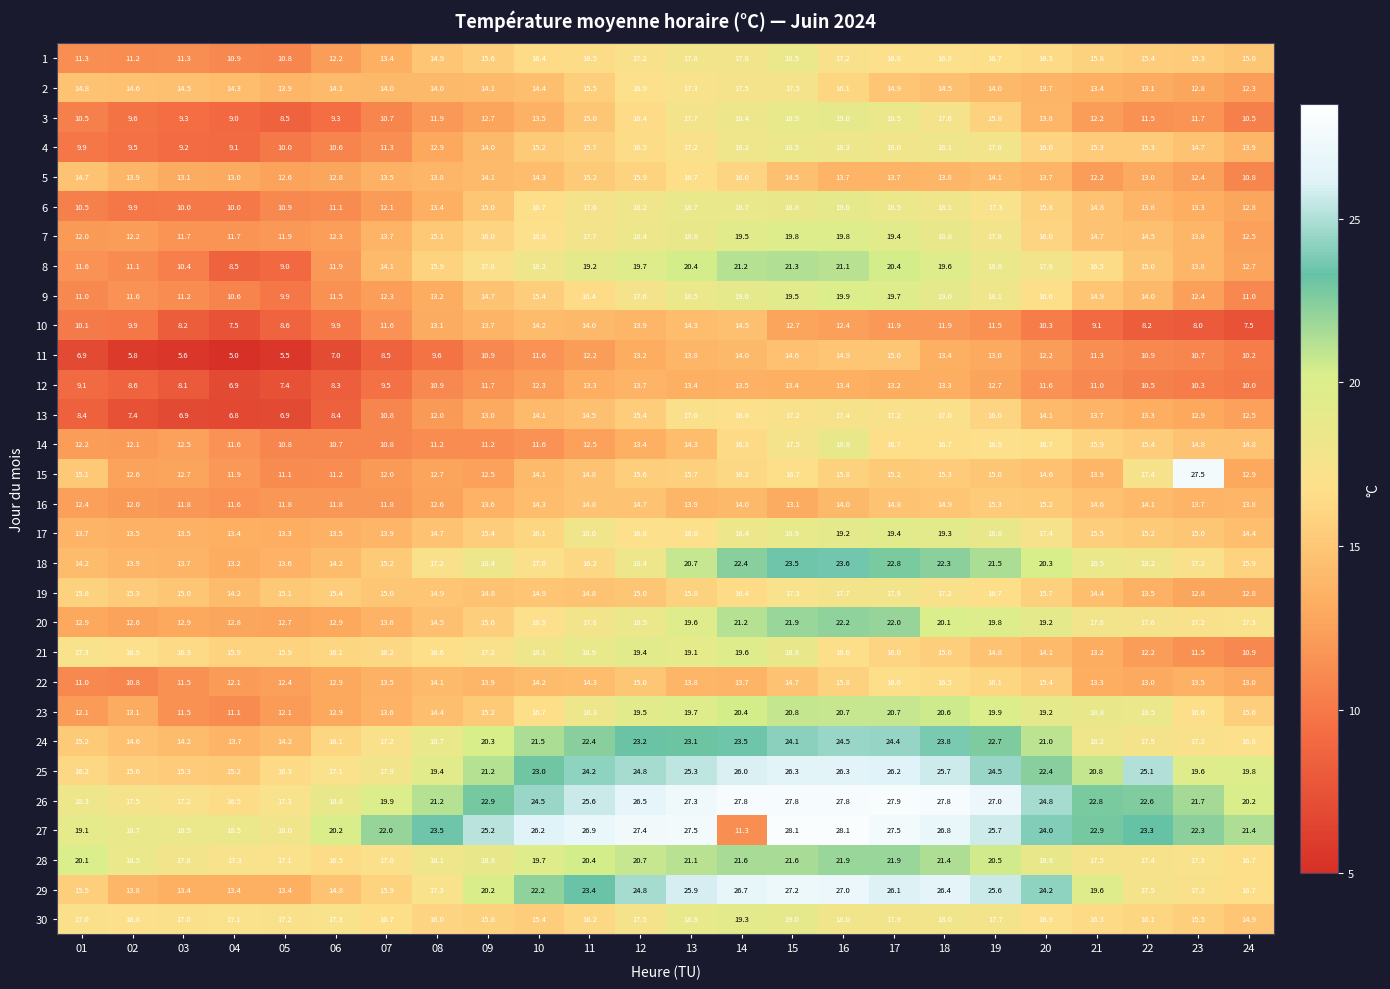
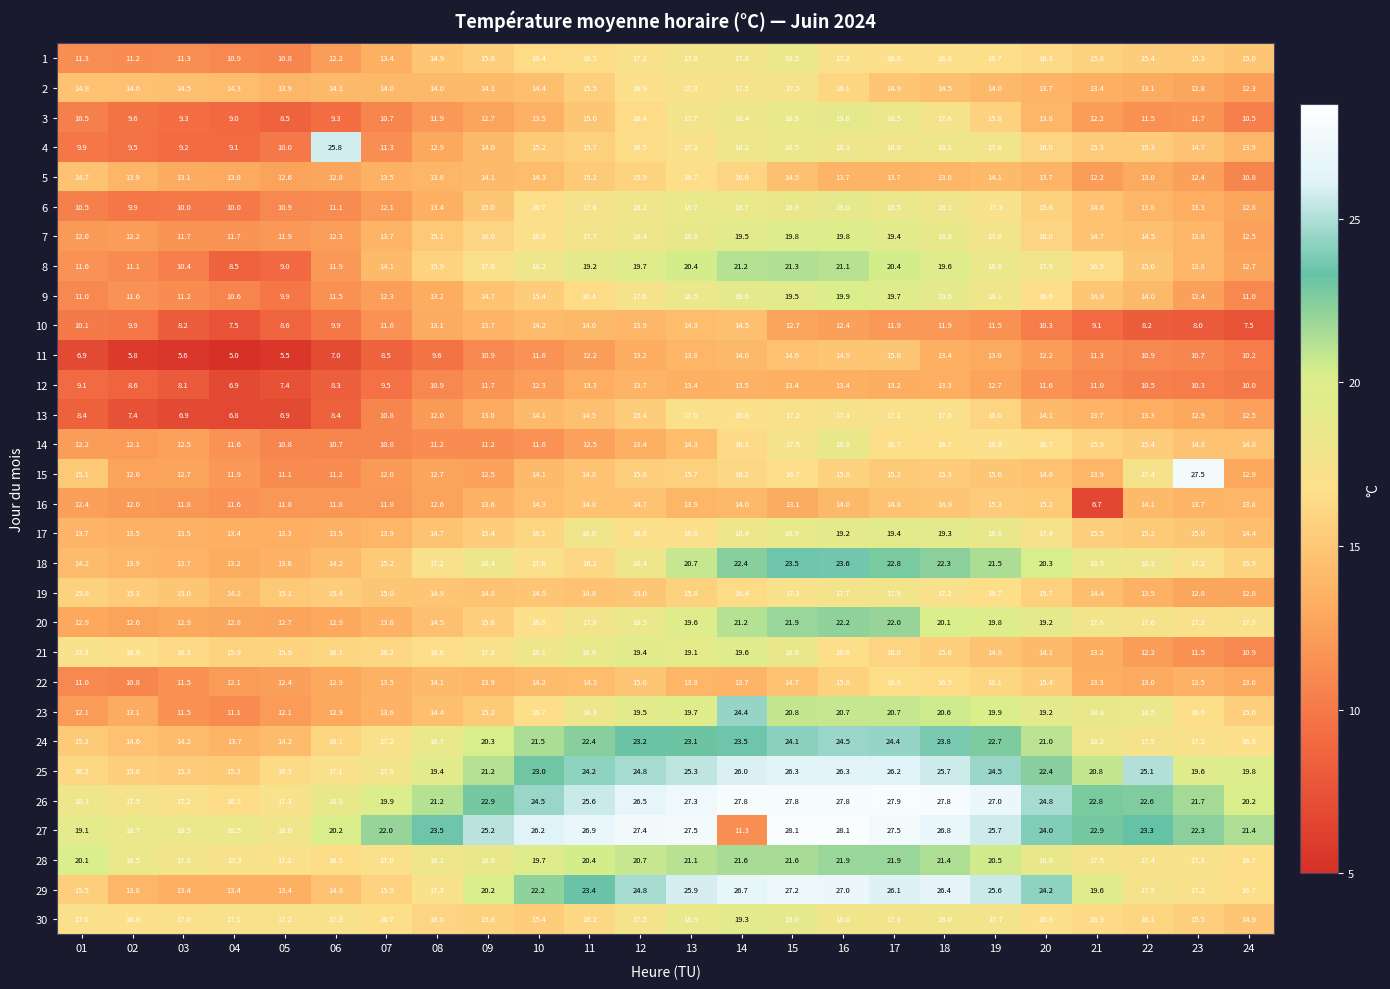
  {
    "4": {
      "01": 9.9,
      "02": 9.5,
      "03": 9.2,
      "04": 9.1,
      "05": 10.0,
-     "06": 10.6,
+     "06": 25.8,
      "07": 11.3,
      "08": 12.9,
      "09": 14.0,
      "10": 15.2,
      "11": 15.7,
      "12": 16.5,
      "13": 17.2,
      "14": 18.2,
      "15": 18.5,
      "16": 18.3,
      "17": 18.0,
      "18": 18.1,
      "19": 17.8,
      "20": 16.0,
      "21": 15.3,
      "22": 15.3,
      "23": 14.7,
      "24": 13.9
    },
    "16": {
      "01": 12.4,
      "02": 12.0,
      "03": 11.8,
      "04": 11.6,
      "05": 11.8,
      "06": 11.8,
      "07": 11.8,
      "08": 12.6,
      "09": 13.6,
      "10": 14.3,
      "11": 14.8,
      "12": 14.7,
      "13": 13.9,
      "14": 14.0,
      "15": 13.1,
      "16": 14.0,
      "17": 14.8,
      "18": 14.9,
      "19": 15.3,
      "20": 15.2,
-     "21": 14.6,
+     "21": 6.7,
      "22": 14.1,
      "23": 13.7,
      "24": 13.8
    },
    "23": {
      "01": 12.1,
      "02": 13.1,
      "03": 11.5,
      "04": 11.1,
      "05": 12.1,
      "06": 12.9,
      "07": 13.6,
      "08": 14.4,
      "09": 15.2,
      "10": 16.7,
      "11": 18.3,
      "12": 19.5,
      "13": 19.7,
-     "14": 20.4,
+     "14": 24.4,
      "15": 20.8,
      "16": 20.7,
      "17": 20.7,
      "18": 20.6,
      "19": 19.9,
      "20": 19.2,
      "21": 18.8,
      "22": 18.5,
      "23": 16.6,
      "24": 15.6
    }
  }
